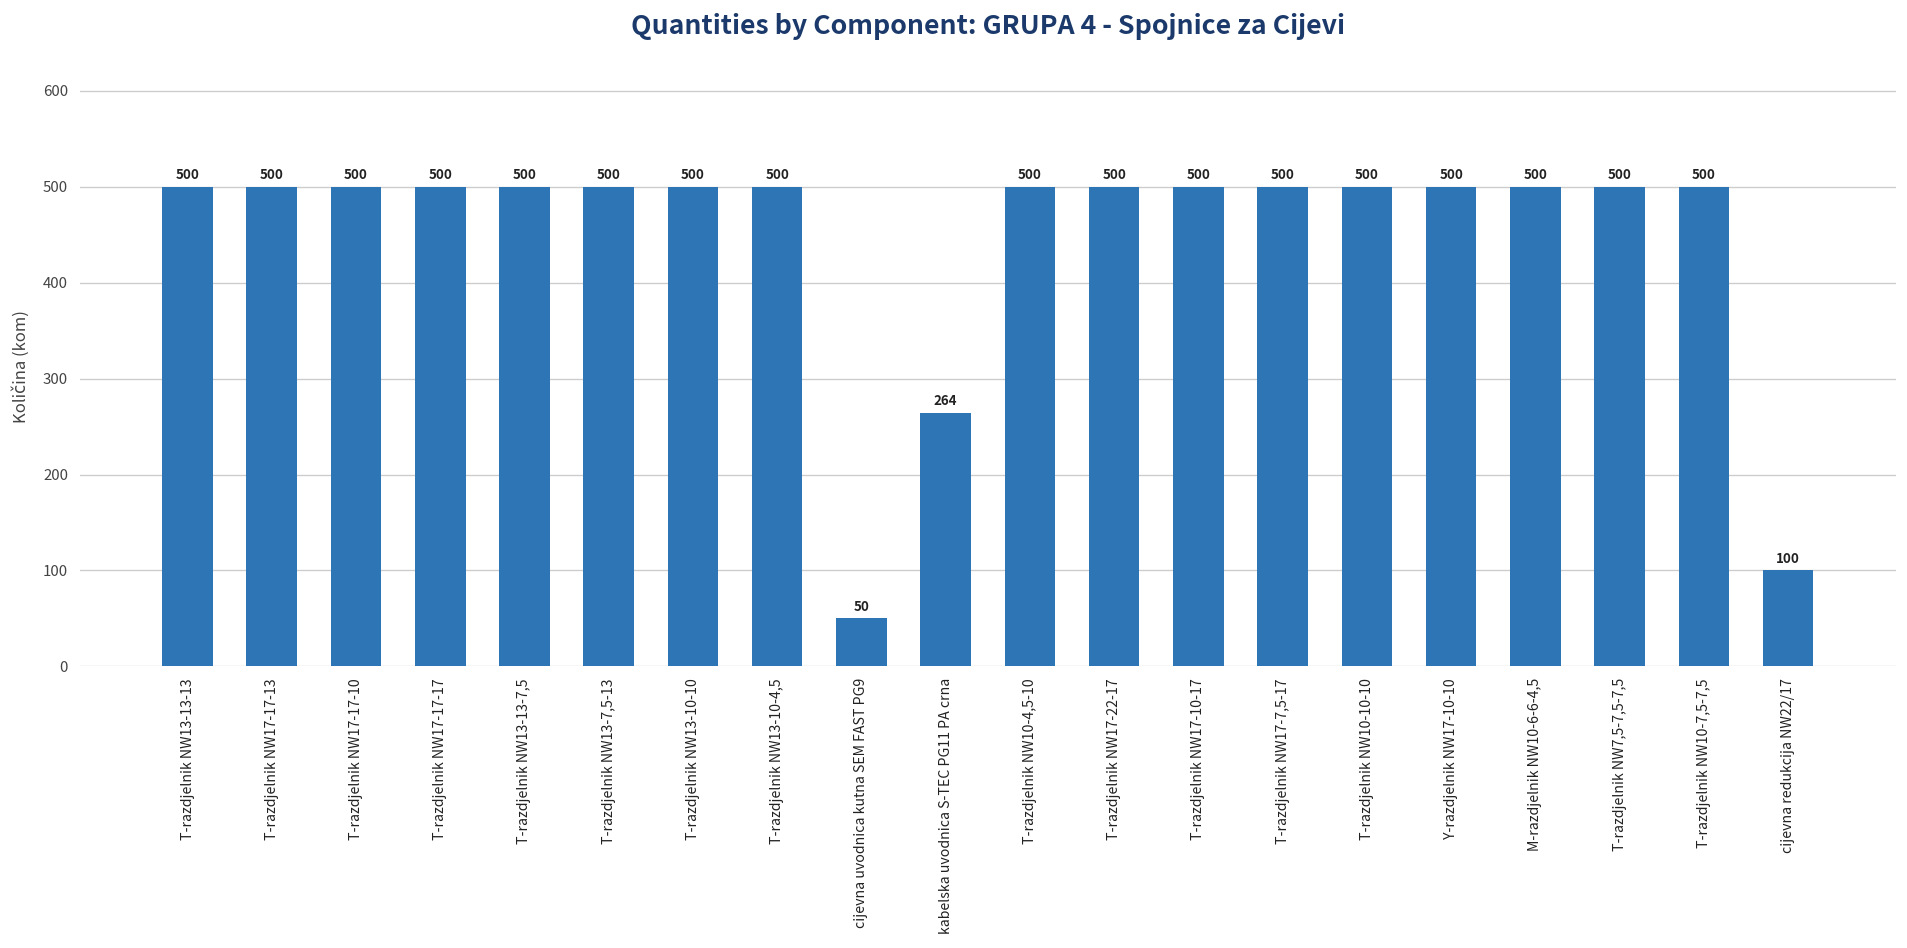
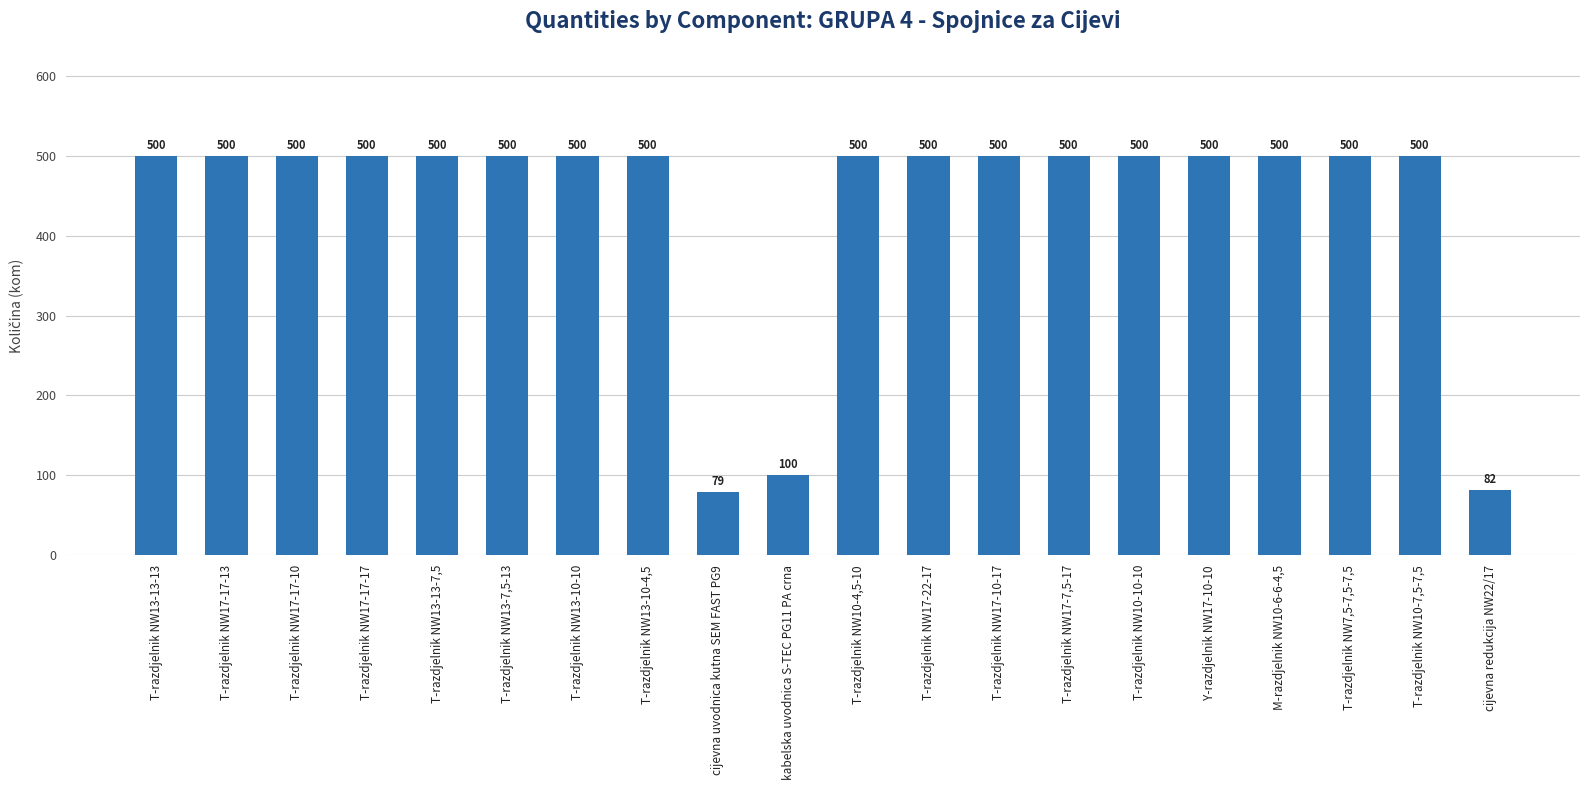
  {
    "T-razdjelnik NW13-13-13": 500,
    "T-razdjelnik NW17-17-13": 500,
    "T-razdjelnik NW17-17-10": 500,
    "T-razdjelnik NW17-17-17": 500,
    "T-razdjelnik NW13-13-7,5": 500,
    "T-razdjelnik NW13-7,5-13": 500,
    "T-razdjelnik NW13-10-10": 500,
    "T-razdjelnik NW13-10-4,5": 500,
-   "cijevna uvodnica kutna SEM FAST PG9": 50,
-   "kabelska uvodnica S-TEC PG11 PA crna": 264,
+   "cijevna uvodnica kutna SEM FAST PG9": 79,
+   "kabelska uvodnica S-TEC PG11 PA crna": 100,
    "T-razdjelnik NW10-4,5-10": 500,
    "T-razdjelnik NW17-22-17": 500,
    "T-razdjelnik NW17-10-17": 500,
    "T-razdjelnik NW17-7,5-17": 500,
    "T-razdjelnik NW10-10-10": 500,
    "Y-razdjelnik NW17-10-10": 500,
    "M-razdjelnik NW10-6-6-4,5": 500,
    "T-razdjelnik NW7,5-7,5-7,5": 500,
    "T-razdjelnik NW10-7,5-7,5": 500,
-   "cijevna redukcija NW22/17": 100
+   "cijevna redukcija NW22/17": 82
  }
